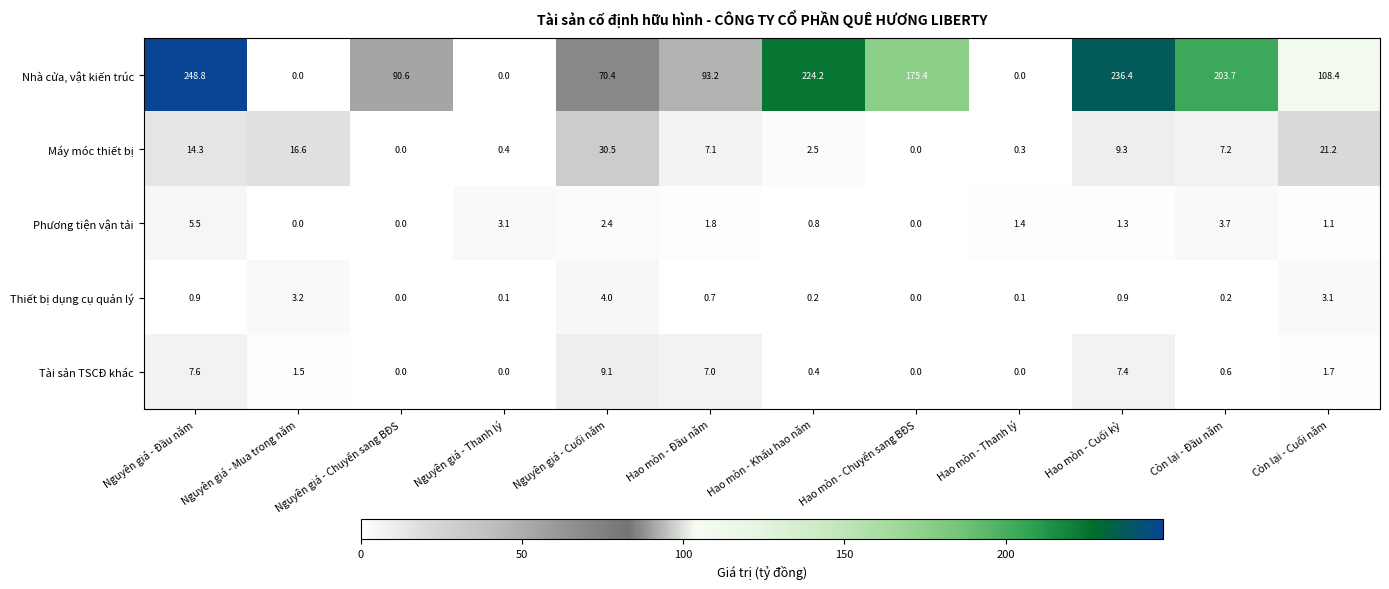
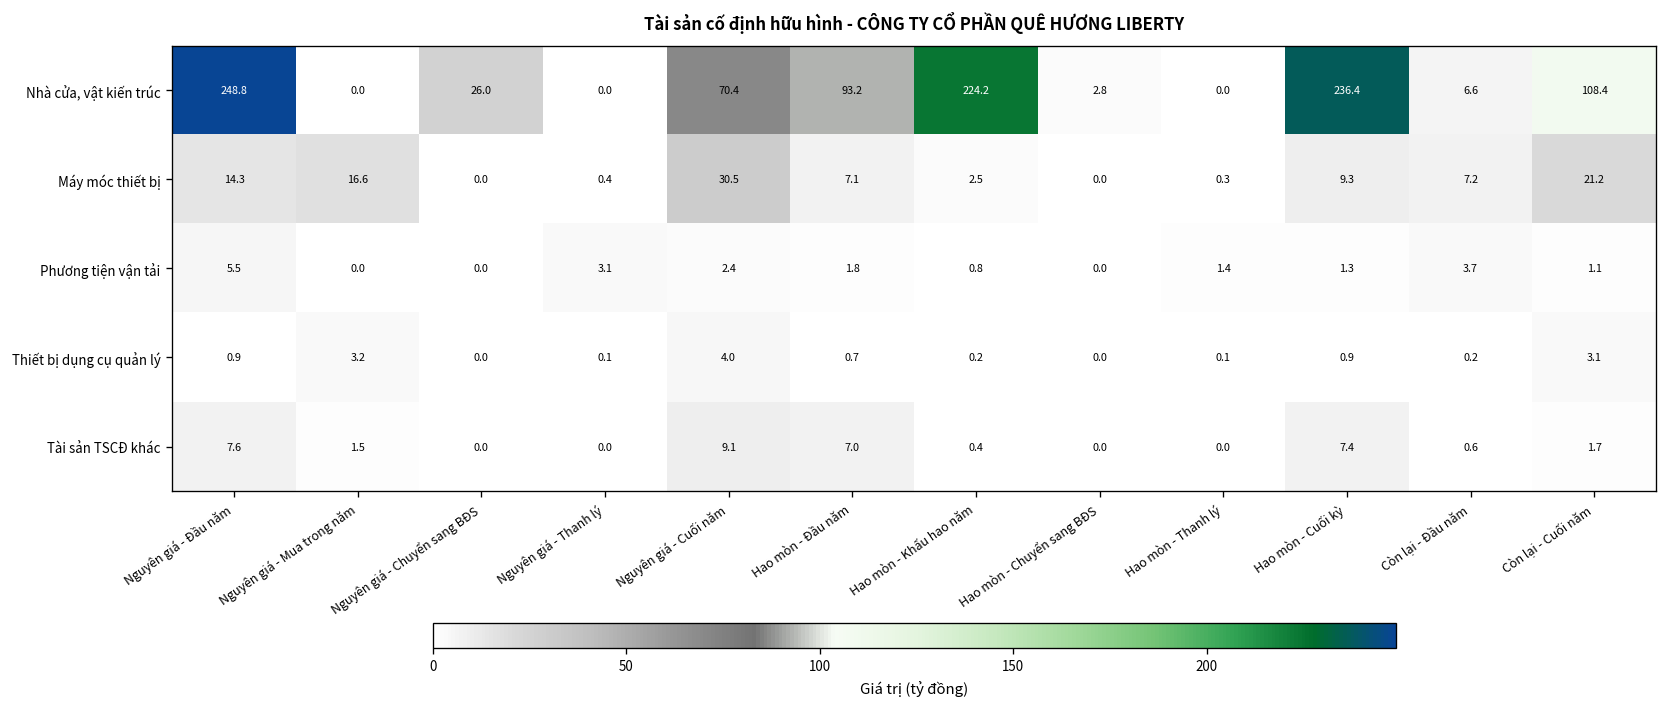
  {
    "Nhà cửa, vật kiến trúc": {
      "Nguyên giá - Đầu năm": 248.8,
      "Nguyên giá - Mua trong năm": 0.0,
-     "Nguyên giá - Chuyển sang BĐS": 90.6,
+     "Nguyên giá - Chuyển sang BĐS": 26.0,
      "Nguyên giá - Thanh lý": 0.0,
      "Nguyên giá - Cuối năm": 70.4,
      "Hao mòn - Đầu năm": 93.2,
      "Hao mòn - Khấu hao năm": 224.2,
-     "Hao mòn - Chuyển sang BĐS": 175.4,
+     "Hao mòn - Chuyển sang BĐS": 2.8,
      "Hao mòn - Thanh lý": 0.0,
      "Hao mòn - Cuối kỳ": 236.4,
-     "Còn lại - Đầu năm": 203.7,
+     "Còn lại - Đầu năm": 6.6,
      "Còn lại - Cuối năm": 108.4
    },
    "Máy móc thiết bị": {
      "Nguyên giá - Đầu năm": 14.3,
      "Nguyên giá - Mua trong năm": 16.6,
      "Nguyên giá - Chuyển sang BĐS": 0.0,
      "Nguyên giá - Thanh lý": 0.4,
      "Nguyên giá - Cuối năm": 30.5,
      "Hao mòn - Đầu năm": 7.1,
      "Hao mòn - Khấu hao năm": 2.5,
      "Hao mòn - Chuyển sang BĐS": 0.0,
      "Hao mòn - Thanh lý": 0.3,
      "Hao mòn - Cuối kỳ": 9.3,
      "Còn lại - Đầu năm": 7.2,
      "Còn lại - Cuối năm": 21.2
    },
    "Phương tiện vận tải": {
      "Nguyên giá - Đầu năm": 5.5,
      "Nguyên giá - Mua trong năm": 0.0,
      "Nguyên giá - Chuyển sang BĐS": 0.0,
      "Nguyên giá - Thanh lý": 3.1,
      "Nguyên giá - Cuối năm": 2.4,
      "Hao mòn - Đầu năm": 1.8,
      "Hao mòn - Khấu hao năm": 0.8,
      "Hao mòn - Chuyển sang BĐS": 0.0,
      "Hao mòn - Thanh lý": 1.4,
      "Hao mòn - Cuối kỳ": 1.3,
      "Còn lại - Đầu năm": 3.7,
      "Còn lại - Cuối năm": 1.1
    },
    "Thiết bị dụng cụ quản lý": {
      "Nguyên giá - Đầu năm": 0.9,
      "Nguyên giá - Mua trong năm": 3.2,
      "Nguyên giá - Chuyển sang BĐS": 0.0,
      "Nguyên giá - Thanh lý": 0.1,
      "Nguyên giá - Cuối năm": 4.0,
      "Hao mòn - Đầu năm": 0.7,
      "Hao mòn - Khấu hao năm": 0.2,
      "Hao mòn - Chuyển sang BĐS": 0.0,
      "Hao mòn - Thanh lý": 0.1,
      "Hao mòn - Cuối kỳ": 0.9,
      "Còn lại - Đầu năm": 0.2,
      "Còn lại - Cuối năm": 3.1
    },
    "Tài sản TSCĐ khác": {
      "Nguyên giá - Đầu năm": 7.6,
      "Nguyên giá - Mua trong năm": 1.5,
      "Nguyên giá - Chuyển sang BĐS": 0.0,
      "Nguyên giá - Thanh lý": 0.0,
      "Nguyên giá - Cuối năm": 9.1,
      "Hao mòn - Đầu năm": 7.0,
      "Hao mòn - Khấu hao năm": 0.4,
      "Hao mòn - Chuyển sang BĐS": 0.0,
      "Hao mòn - Thanh lý": 0.0,
      "Hao mòn - Cuối kỳ": 7.4,
      "Còn lại - Đầu năm": 0.6,
      "Còn lại - Cuối năm": 1.7
    }
  }
